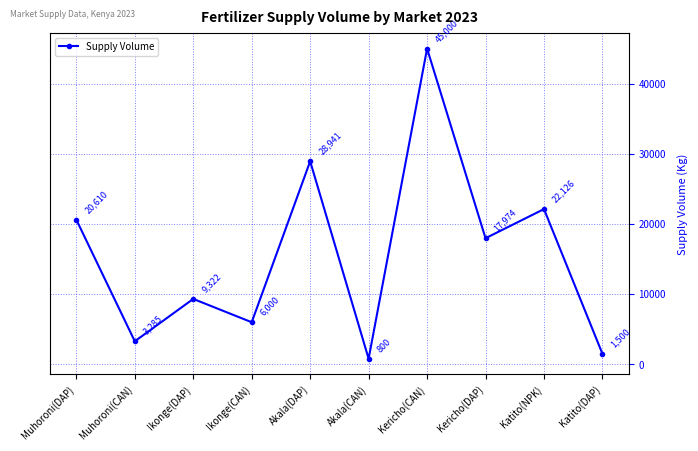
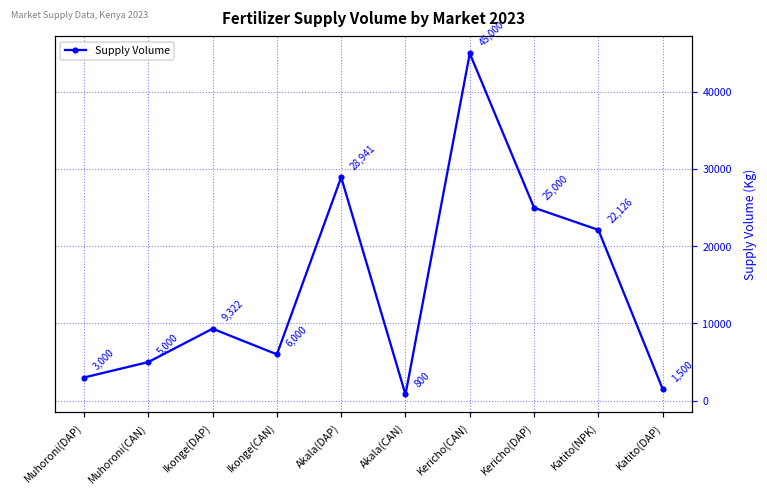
  {
-   "Muhoroni(DAP)": "20,610",
-   "Muhoroni(CAN)": "3,285",
+   "Muhoroni(DAP)": "3,000",
+   "Muhoroni(CAN)": "5,000",
    "Ikonge(DAP)": "9,322",
    "Ikonge(CAN)": "6,000",
    "Akala(DAP)": "28,941",
    "Akala(CAN)": "800",
    "Kericho(CAN)": "45,000",
-   "Kericho(DAP)": "17,974",
+   "Kericho(DAP)": "25,000",
    "Katito(NPK)": "22,126",
    "Katito(DAP)": "1,500"
  }
